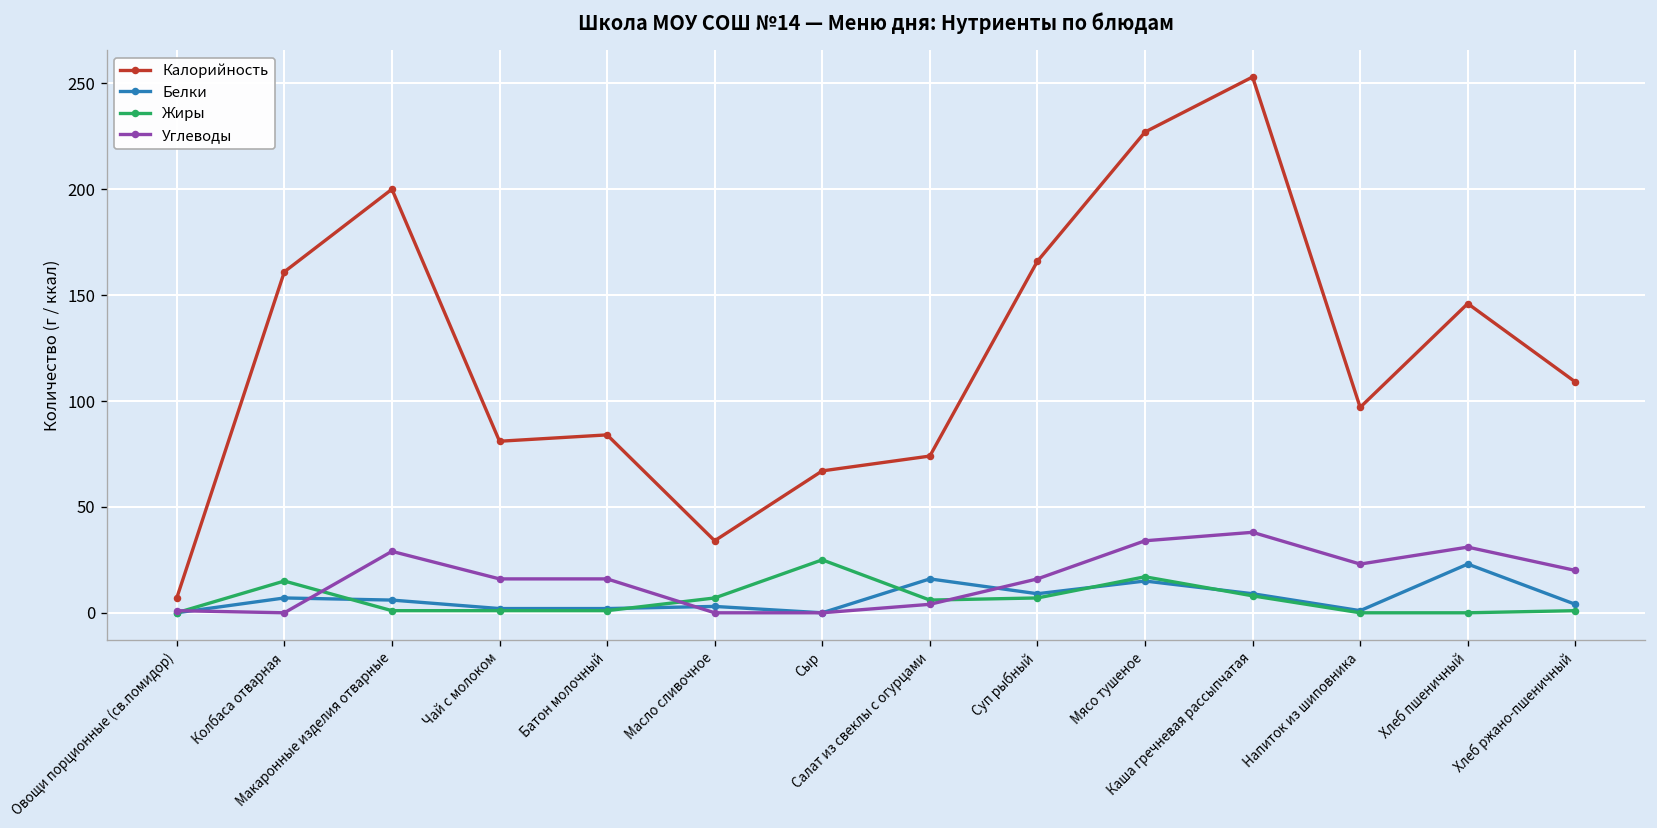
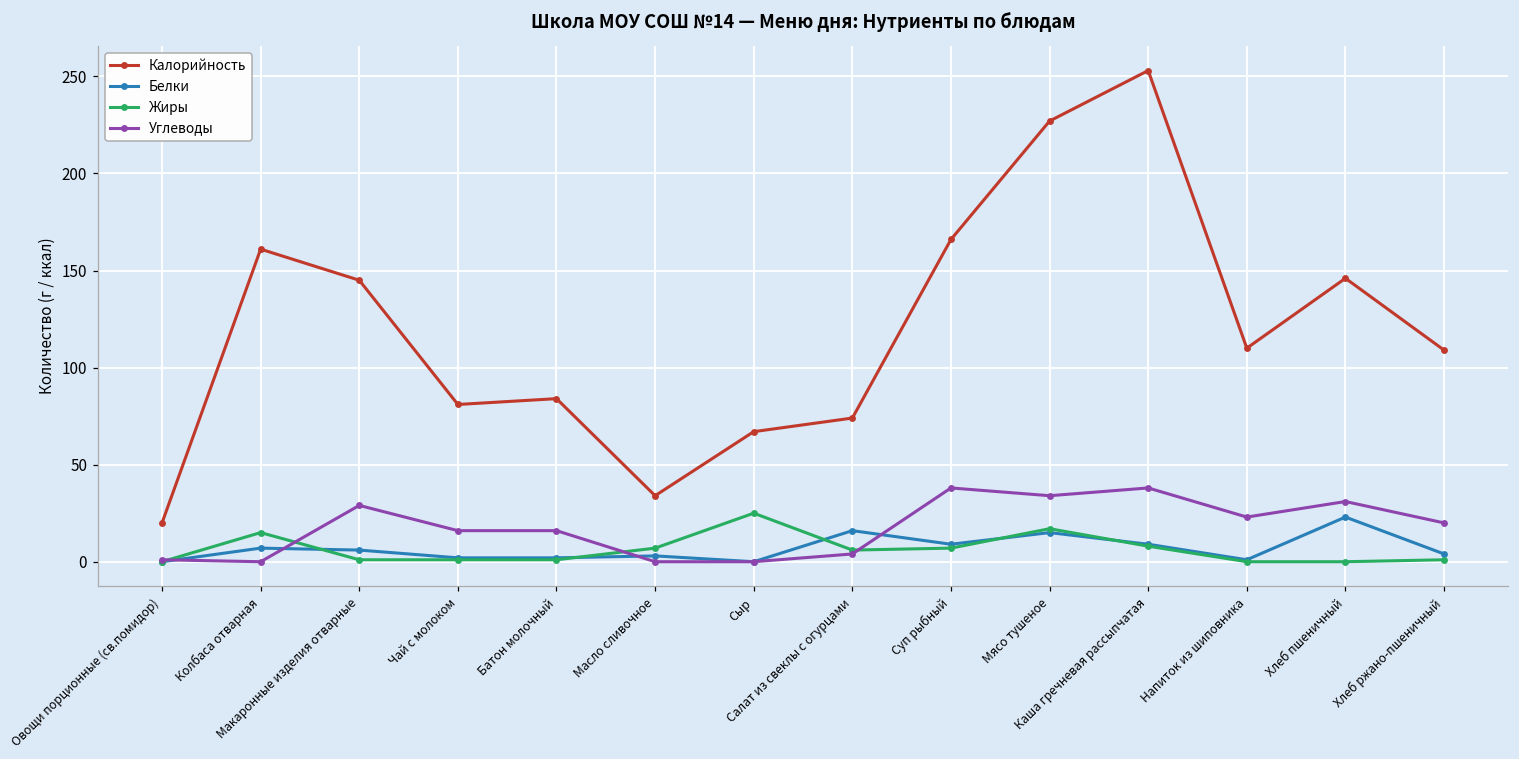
  {
    "Калорийность": {
-     "Овощи порционные (св.помидор)": 7,
+     "Овощи порционные (св.помидор)": 20,
      "Колбаса отварная": 161,
-     "Макаронные изделия отварные": 200,
+     "Макаронные изделия отварные": 145,
      "Чай с молоком": 81,
      "Батон молочный": 84,
      "Масло сливочное": 34,
      "Сыр": 67,
      "Салат из свеклы с огурцами": 74,
      "Суп рыбный": 166,
      "Мясо тушеное": 227,
      "Каша гречневая рассыпчатая": 253,
-     "Напиток из шиповника": 97,
+     "Напиток из шиповника": 110,
      "Хлеб пшеничный": 146,
      "Хлеб ржано-пшеничный": 109
    },
    "Белки": {
      "Колбаса отварная": 7,
      "Макаронные изделия отварные": 6,
      "Масло сливочное": 3,
      "Салат из свеклы с огурцами": 16,
      "Суп рыбный": 9,
      "Мясо тушеное": 15,
      "Хлеб пшеничный": 23,
      "Хлеб ржано-пшеничный": 4
    },
    "Жиры": {
      "Колбаса отварная": 15,
      "Макаронные изделия отварные": 1,
      "Масло сливочное": 7,
      "Сыр": 25,
      "Салат из свеклы с огурцами": 6,
      "Суп рыбный": 7,
      "Мясо тушеное": 17,
      "Хлеб пшеничный": 0,
      "Хлеб ржано-пшеничный": 1
    },
    "Углеводы": {
      "Колбаса отварная": 0,
      "Макаронные изделия отварные": 29,
      "Чай с молоком": 16,
      "Батон молочный": 16,
      "Масло сливочное": 0,
      "Салат из свеклы с огурцами": 4,
-     "Суп рыбный": 16,
+     "Суп рыбный": 38,
      "Мясо тушеное": 34,
      "Каша гречневая рассыпчатая": 38,
      "Напиток из шиповника": 23,
      "Хлеб пшеничный": 31,
      "Хлеб ржано-пшеничный": 20
    }
  }
